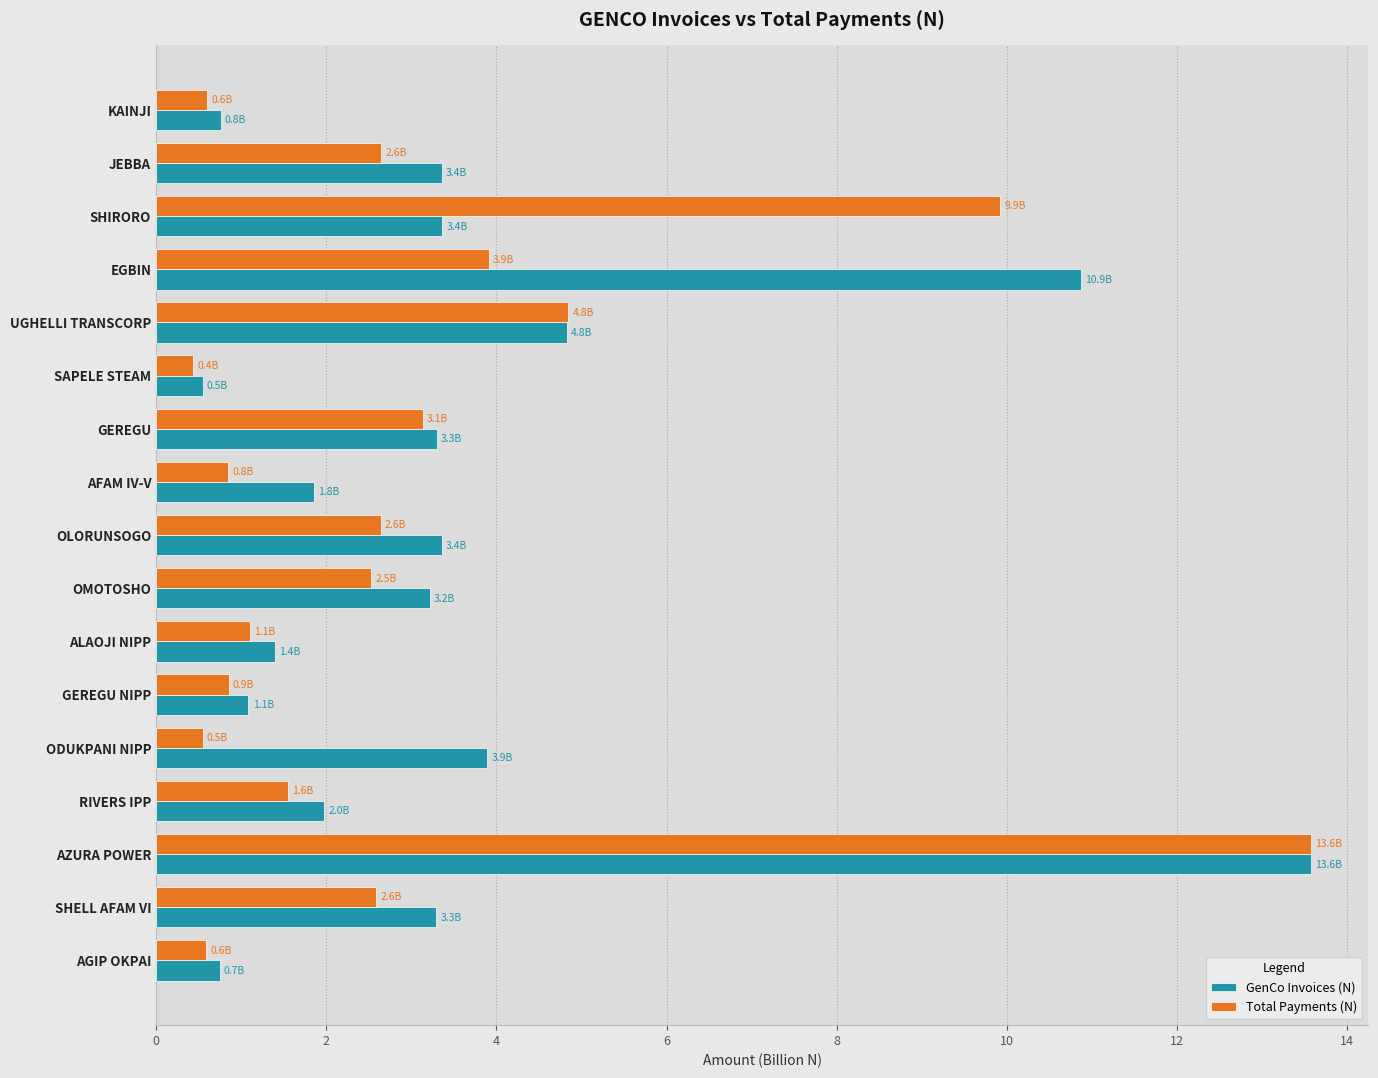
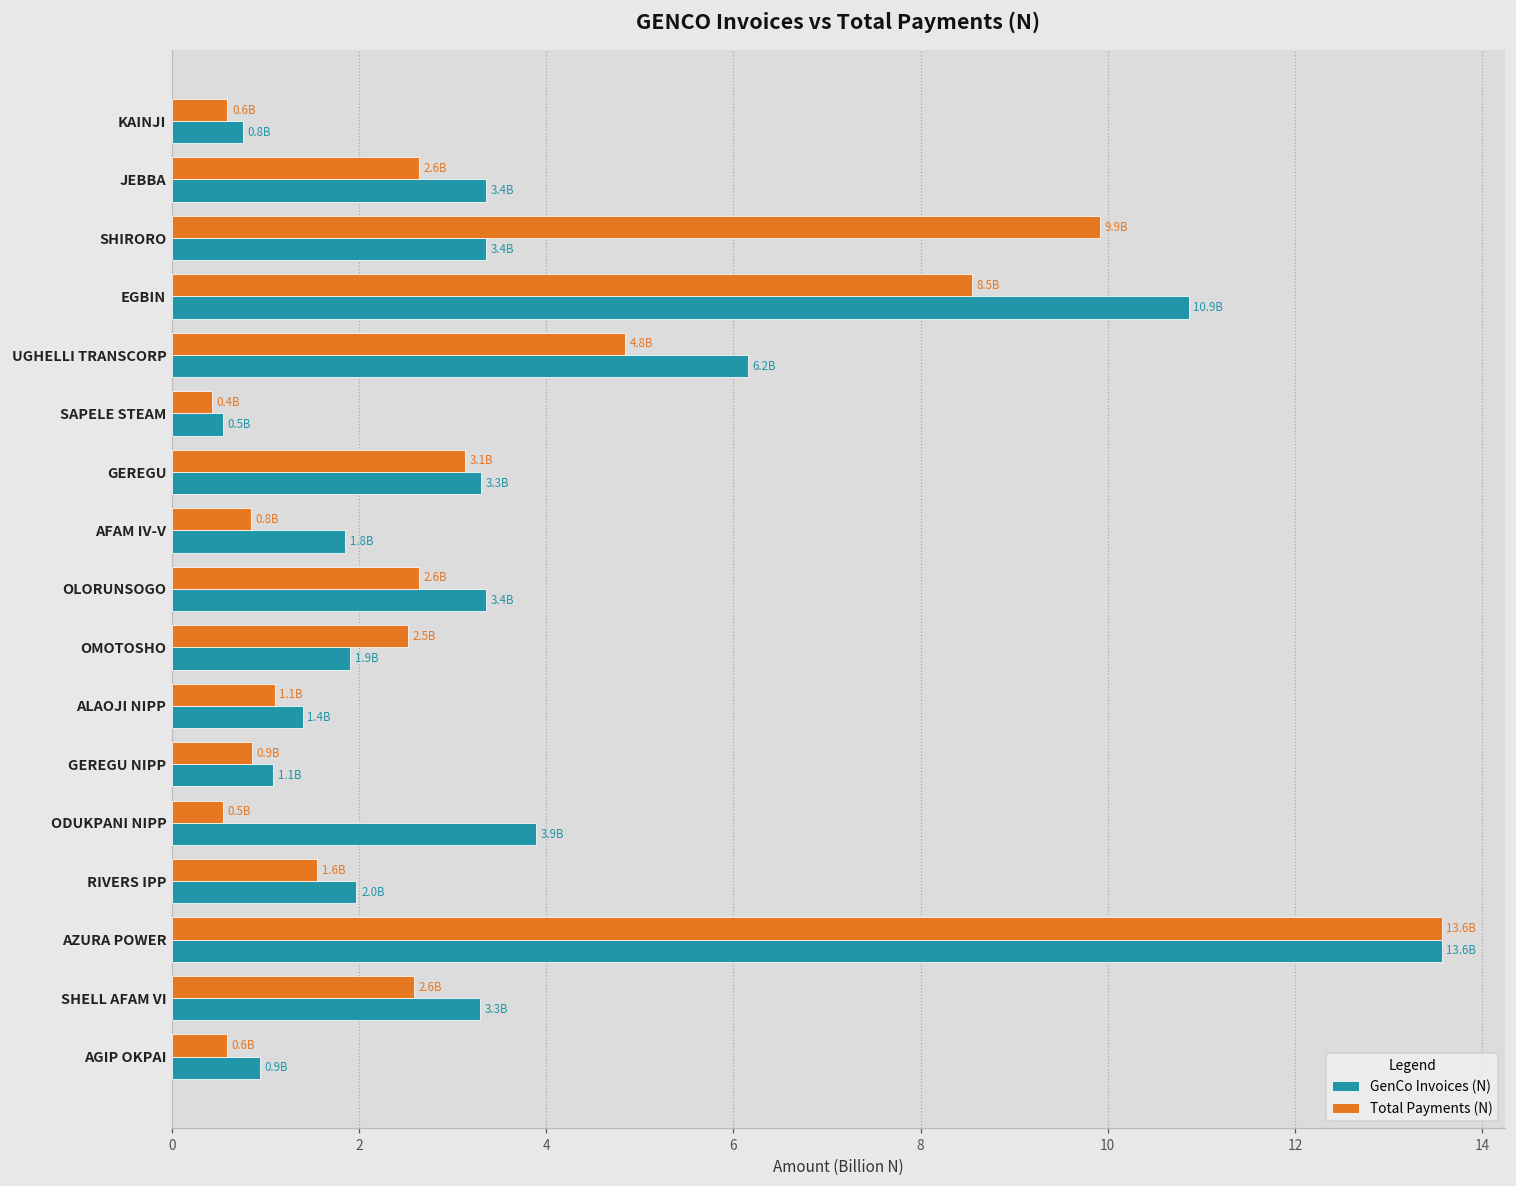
  {
    "GenCo Invoices (N)": {
      "KAINJI": "0.8B",
      "JEBBA": "3.4B",
      "SHIRORO": "3.4B",
      "EGBIN": "10.9B",
-     "UGHELLI TRANSCORP": "4.8B",
+     "UGHELLI TRANSCORP": "6.2B",
      "SAPELE STEAM": "0.5B",
      "GEREGU": "3.3B",
      "AFAM IV-V": "1.8B",
      "OLORUNSOGO": "3.4B",
-     "OMOTOSHO": "3.2B",
+     "OMOTOSHO": "1.9B",
      "ALAOJI NIPP": "1.4B",
      "GEREGU NIPP": "1.1B",
      "ODUKPANI NIPP": "3.9B",
      "RIVERS IPP": "2.0B",
      "AZURA POWER": "13.6B",
      "SHELL AFAM VI": "3.3B",
-     "AGIP OKPAI": "0.7B"
+     "AGIP OKPAI": "0.9B"
    },
    "Total Payments (N)": {
      "KAINJI": "0.6B",
      "JEBBA": "2.6B",
      "SHIRORO": "9.9B",
-     "EGBIN": "3.9B",
+     "EGBIN": "8.5B",
      "UGHELLI TRANSCORP": "4.8B",
      "SAPELE STEAM": "0.4B",
      "GEREGU": "3.1B",
      "AFAM IV-V": "0.8B",
      "OLORUNSOGO": "2.6B",
      "OMOTOSHO": "2.5B",
      "ALAOJI NIPP": "1.1B",
      "GEREGU NIPP": "0.9B",
      "ODUKPANI NIPP": "0.5B",
      "RIVERS IPP": "1.6B",
      "AZURA POWER": "13.6B",
      "SHELL AFAM VI": "2.6B",
      "AGIP OKPAI": "0.6B"
    }
  }
